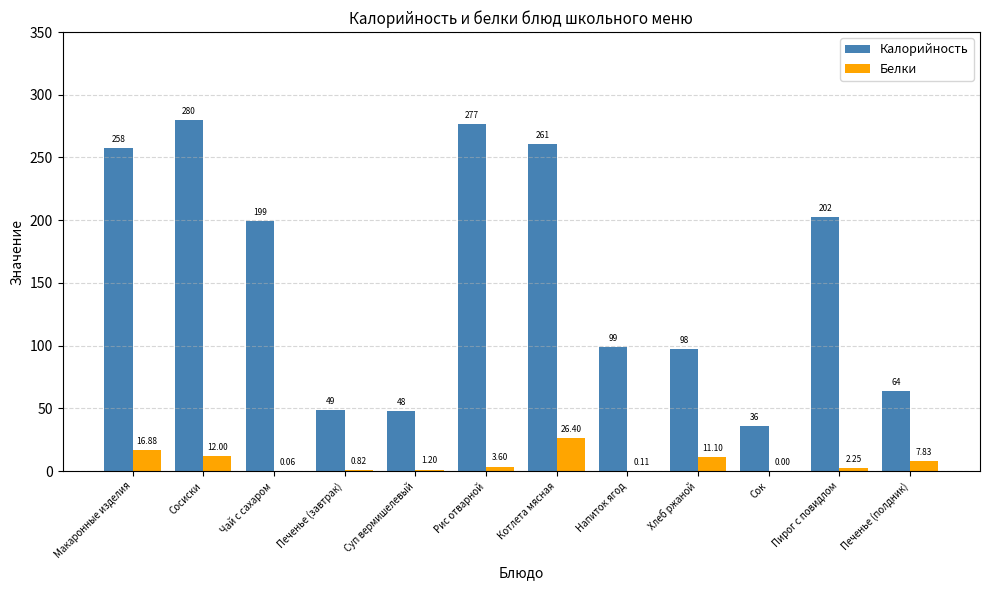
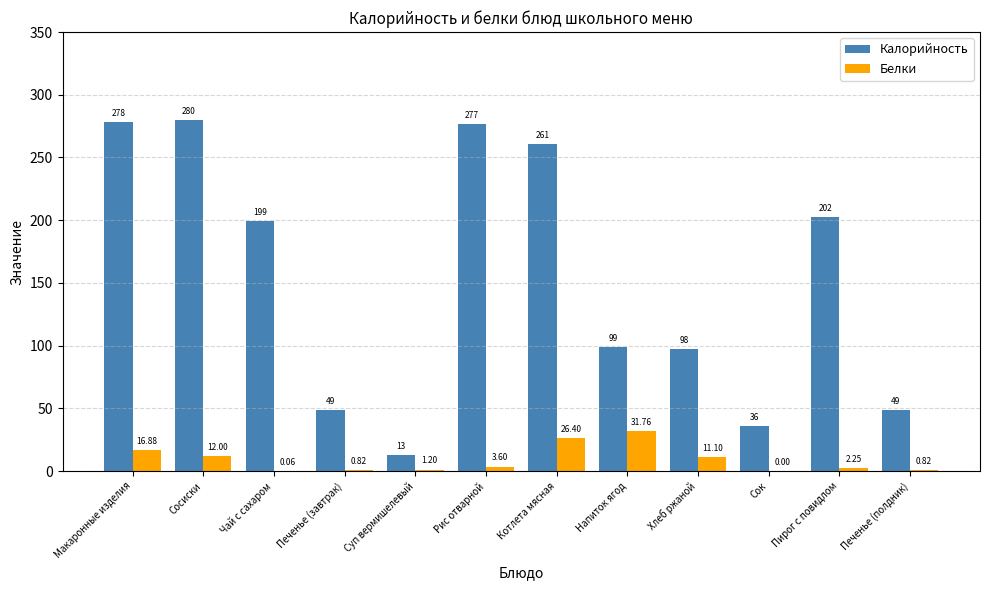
  {
    "Калорийность": {
-     "Макаронные изделия": 258,
+     "Макаронные изделия": 278,
      "Сосиски": 280,
      "Чай с сахаром": 199,
      "Печенье (завтрак)": 49,
-     "Суп вермишелевый": 48,
+     "Суп вермишелевый": 13,
      "Рис отварной": 277,
      "Котлета мясная": 261,
      "Напиток ягод": 99,
      "Хлеб ржаной": 98,
      "Сок": 36,
      "Пирог с повидлом": 202,
-     "Печенье (полдник)": 64
+     "Печенье (полдник)": 49
    },
    "Белки": {
      "Макаронные изделия": 16.88,
      "Сосиски": 12.00,
      "Чай с сахаром": 0.06,
      "Печенье (завтрак)": 0.82,
      "Суп вермишелевый": 1.20,
      "Рис отварной": 3.60,
      "Котлета мясная": 26.40,
-     "Напиток ягод": 0.11,
+     "Напиток ягод": 31.76,
      "Хлеб ржаной": 11.10,
      "Сок": 0.00,
      "Пирог с повидлом": 2.25,
-     "Печенье (полдник)": 7.83
+     "Печенье (полдник)": 0.82
    }
  }
